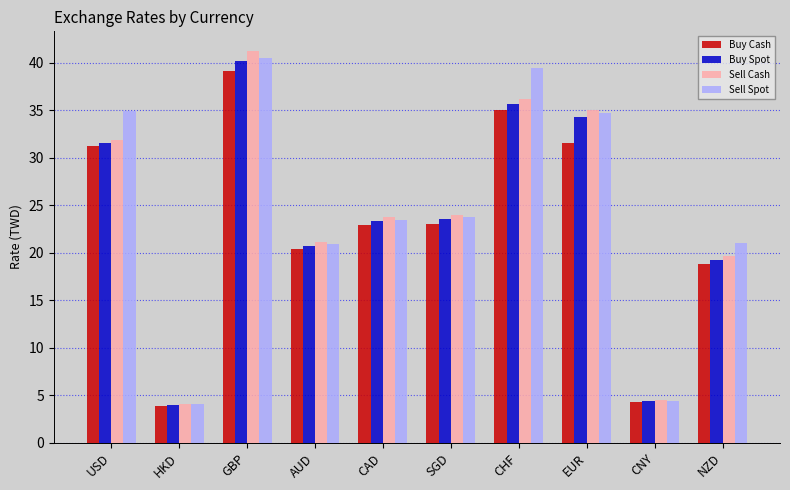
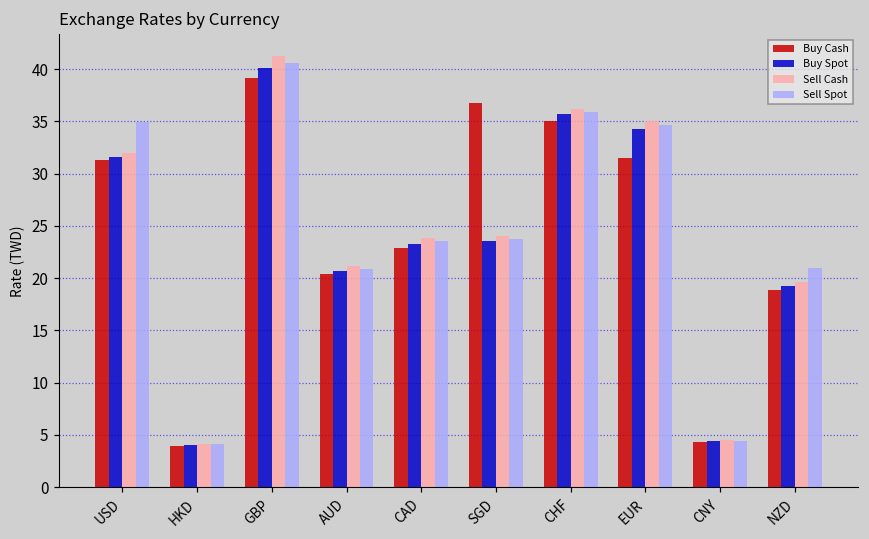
  {
    "Buy Cash": {
      "USD": 31,
      "HKD": 4,
      "GBP": 39,
      "AUD": 20,
      "CAD": 23,
-     "SGD": 23,
+     "SGD": 37,
      "CHF": 35,
      "EUR": 32,
      "CNY": 4,
      "NZD": 19
    },
    "Buy Spot": {
      "USD": 32,
      "HKD": 4,
      "GBP": 40,
      "AUD": 21,
      "CAD": 23,
      "SGD": 24,
      "CHF": 36,
      "EUR": 34,
      "CNY": 4,
      "NZD": 19
    },
    "Sell Cash": {
      "USD": 32,
      "HKD": 4,
      "GBP": 41,
      "AUD": 21,
      "CAD": 24,
      "SGD": 24,
      "CHF": 36,
      "EUR": 35,
      "CNY": 4,
      "NZD": 20
    },
    "Sell Spot": {
      "USD": 35,
      "HKD": 4,
      "GBP": 41,
      "AUD": 21,
      "CAD": 24,
      "SGD": 24,
-     "CHF": 40,
+     "CHF": 36,
      "EUR": 35,
      "CNY": 4,
      "NZD": 21
    }
  }
